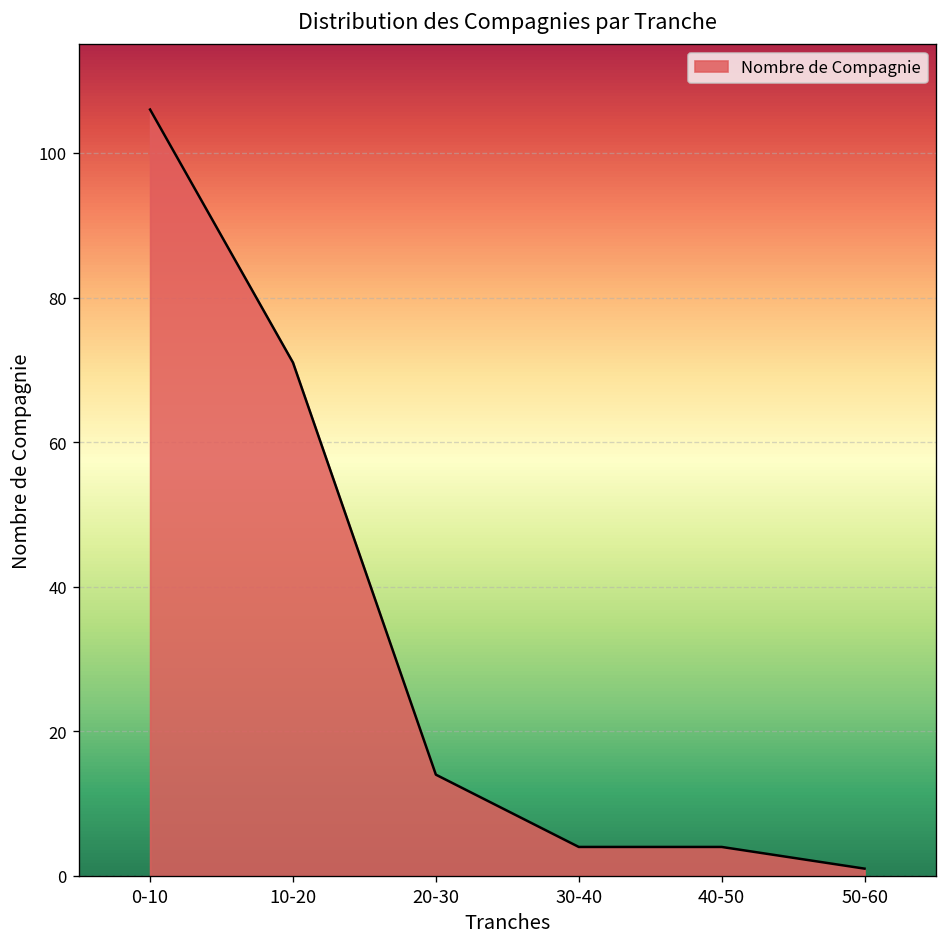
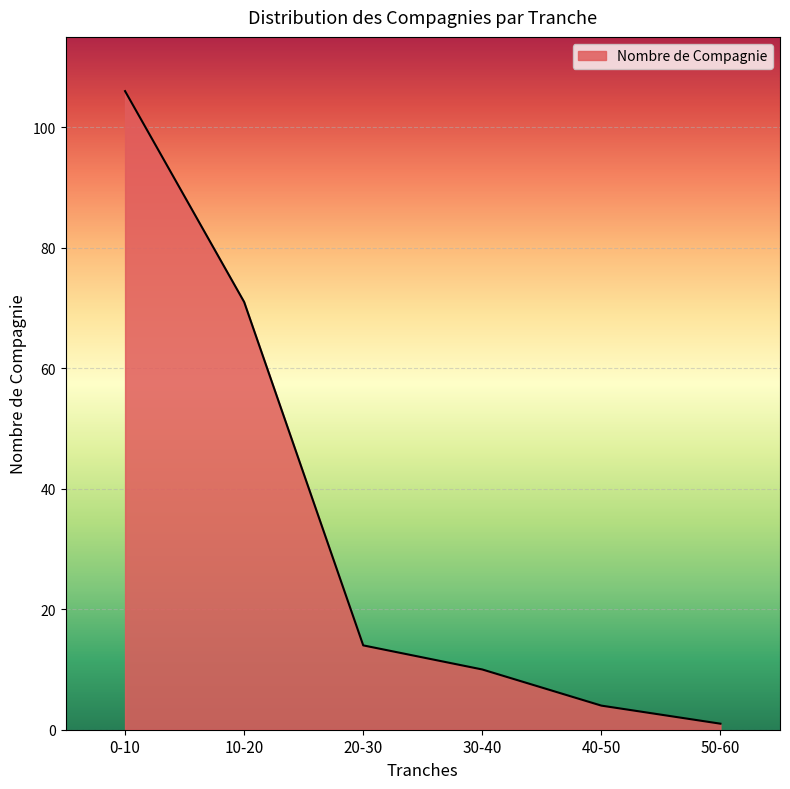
  {
    "0-10": 106,
    "10-20": 71,
    "20-30": 14,
-   "30-40": 4,
+   "30-40": 10,
    "40-50": 4,
    "50-60": 1
  }
